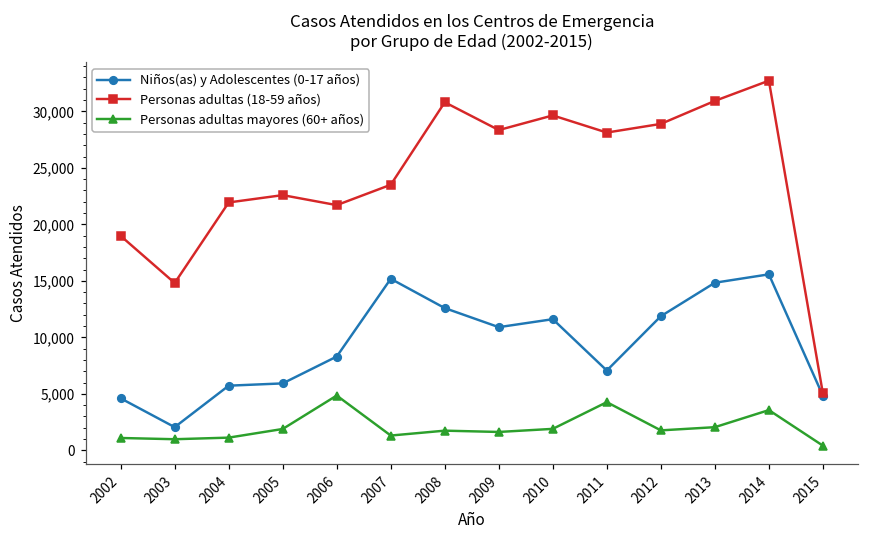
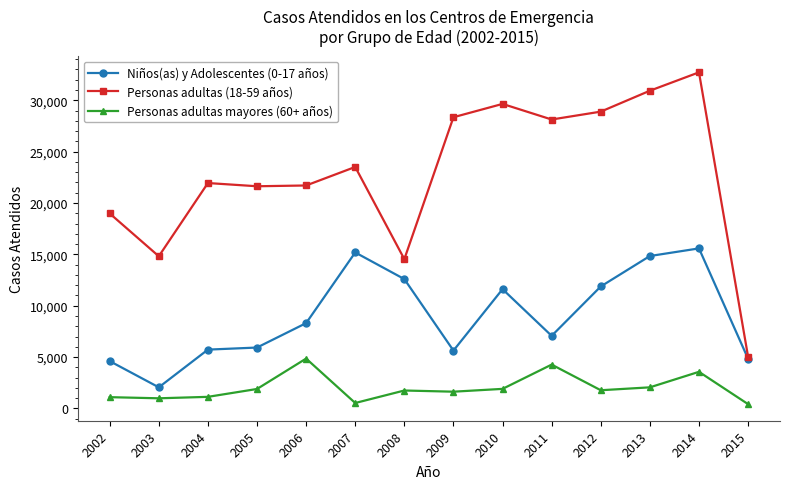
  {
    "Niños(as) y Adolescentes (0-17 años)": {
      "2002": "4,600",
      "2003": "2,100",
      "2004": "5,700",
      "2005": "5,900",
      "2006": "8,300",
      "2007": "15,200",
      "2008": "12,600",
-     "2009": "10,900",
+     "2009": "5,600",
      "2010": "11,600",
      "2011": "7,100",
      "2012": "11,900",
      "2013": "14,800",
      "2014": "15,600"
    },
    "Personas adultas (18-59 años)": {
      "2002": "19,000",
      "2003": "14,800",
      "2004": "21,900",
-     "2005": "22,600",
+     "2005": "21,600",
      "2006": "21,700",
      "2007": "23,500",
-     "2008": "30,800",
+     "2008": "14,500",
      "2009": "28,300",
      "2010": "29,600",
      "2011": "28,100",
      "2012": "28,900",
      "2013": "30,900",
      "2014": "32,700"
    },
    "Personas adultas mayores (60+ años)": {
      "2002": "1,100",
      "2003": "1,000",
      "2004": "1,100",
      "2005": "1,900",
      "2006": "4,900",
-     "2007": "1,300",
+     "2007": "500",
      "2008": "1,700",
      "2009": "1,600",
      "2010": "1,900",
      "2011": "4,300",
      "2012": "1,800",
      "2013": "2,100",
      "2014": "3,600",
      "2015": "400"
    }
  }
